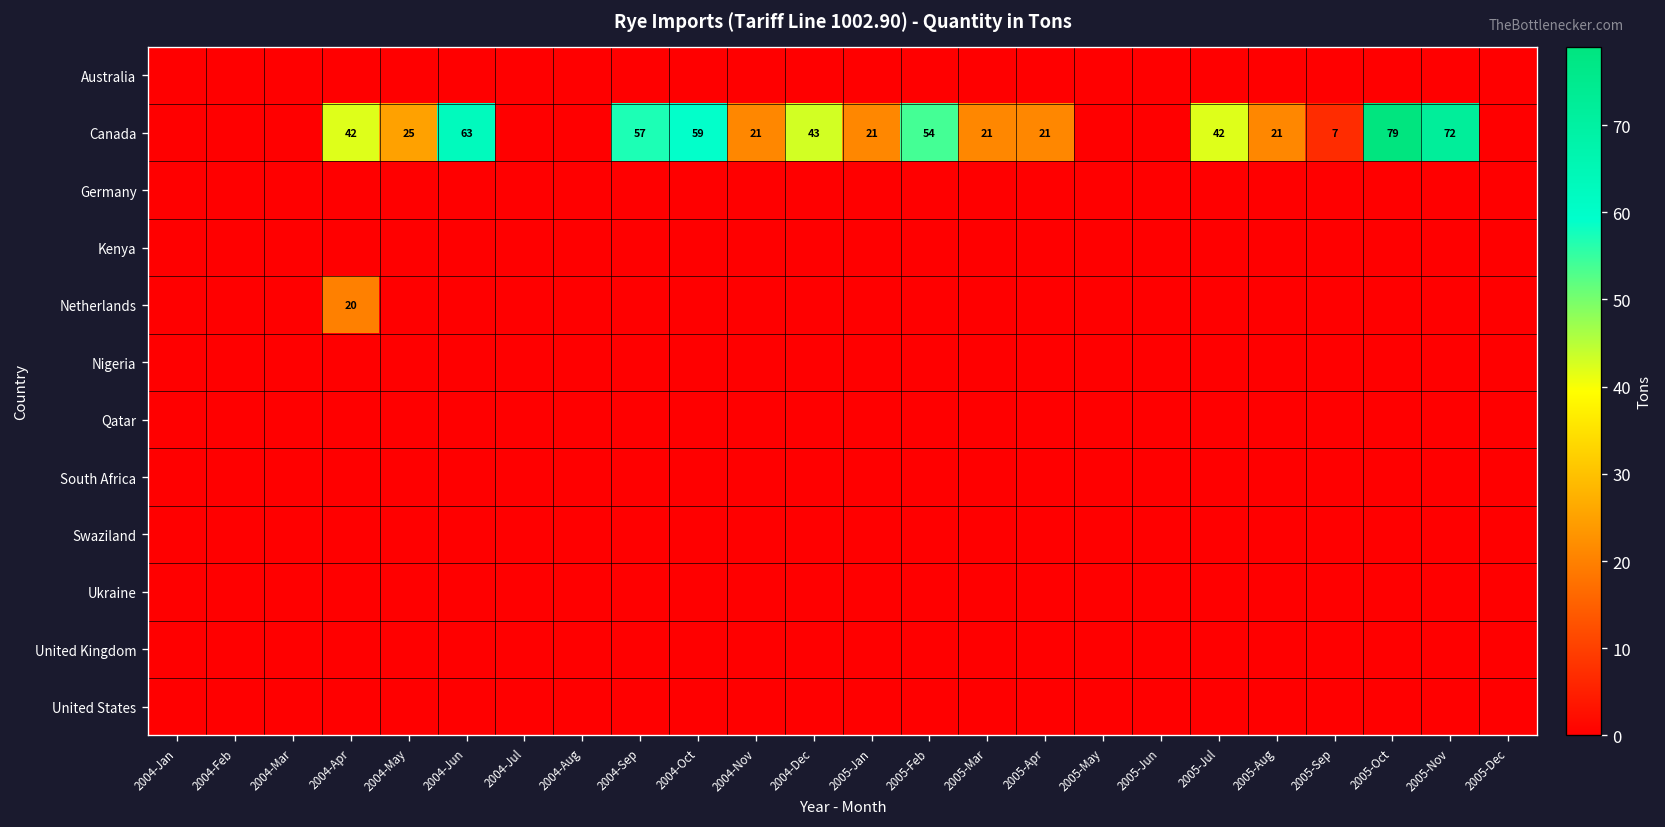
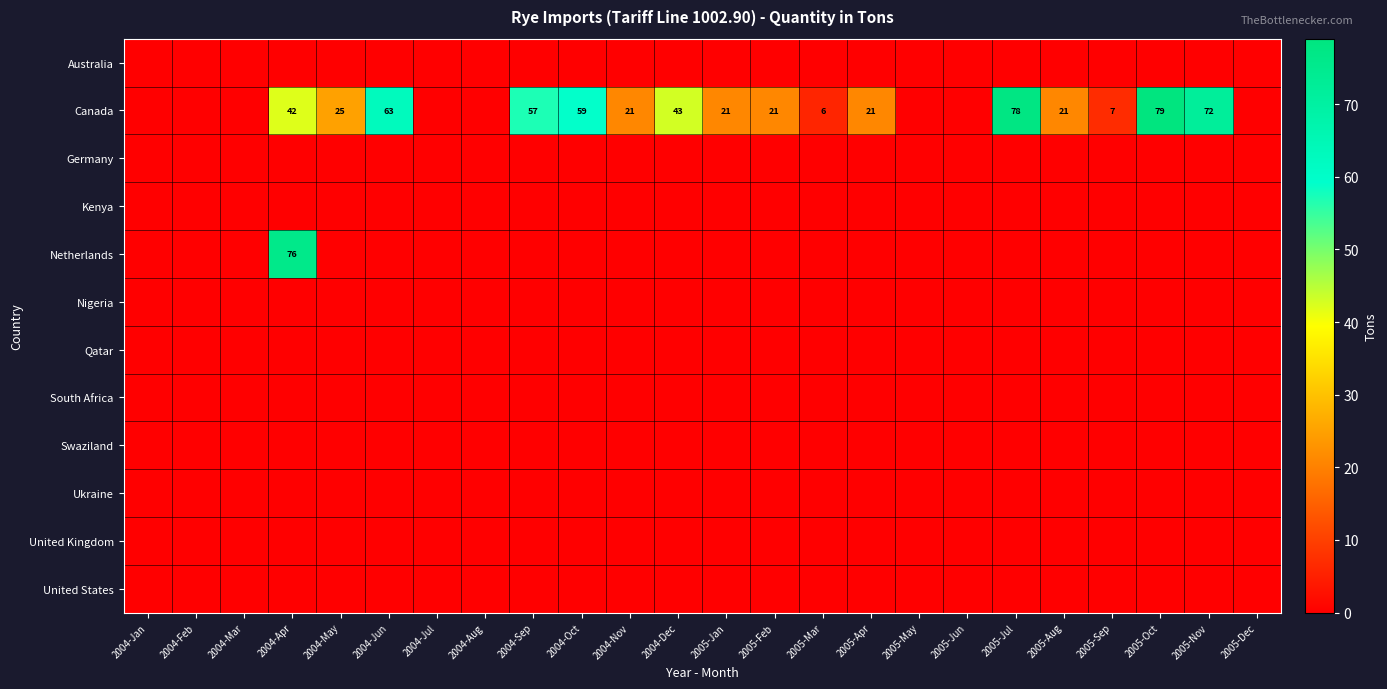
  {
    "Canada": {
      "2004-Apr": 42,
      "2004-May": 25,
      "2004-Jun": 63,
      "2004-Sep": 57,
      "2004-Oct": 59,
      "2004-Nov": 21,
      "2004-Dec": 43,
      "2005-Jan": 21,
-     "2005-Feb": 54,
-     "2005-Mar": 21,
+     "2005-Feb": 21,
+     "2005-Mar": 6,
      "2005-Apr": 21,
-     "2005-Jul": 42,
+     "2005-Jul": 78,
      "2005-Aug": 21,
      "2005-Sep": 7,
      "2005-Oct": 79,
      "2005-Nov": 72
    },
    "Netherlands": {
-     "2004-Apr": 20
+     "2004-Apr": 76
    }
  }
